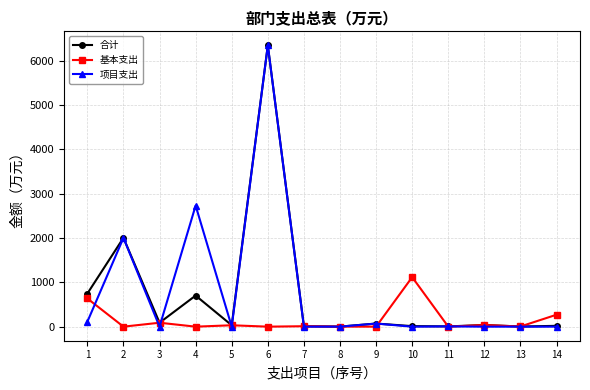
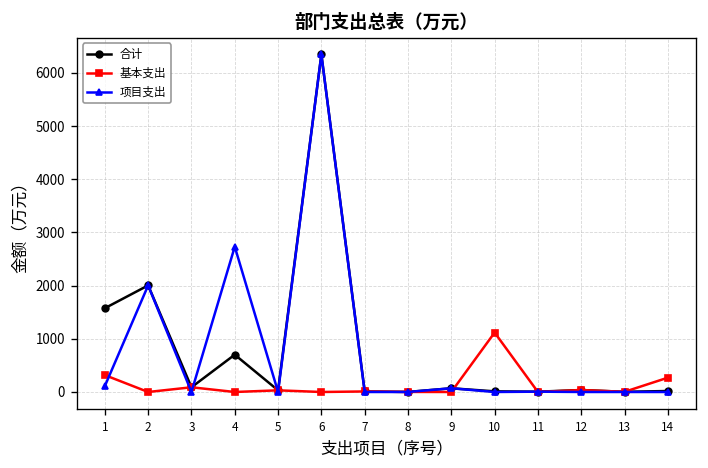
  {
    "合计": {
-     "1": 700,
+     "1": 1600,
      "4": 700
    },
    "基本支出": {
-     "1": 600,
+     "1": 300,
      "2": 0,
      "4": 0,
      "6": 0,
      "9": 0,
      "10": 1100,
      "14": 300
    },
    "项目支出": {
      "1": 100,
      "3": 0,
      "4": 2700
    }
  }
